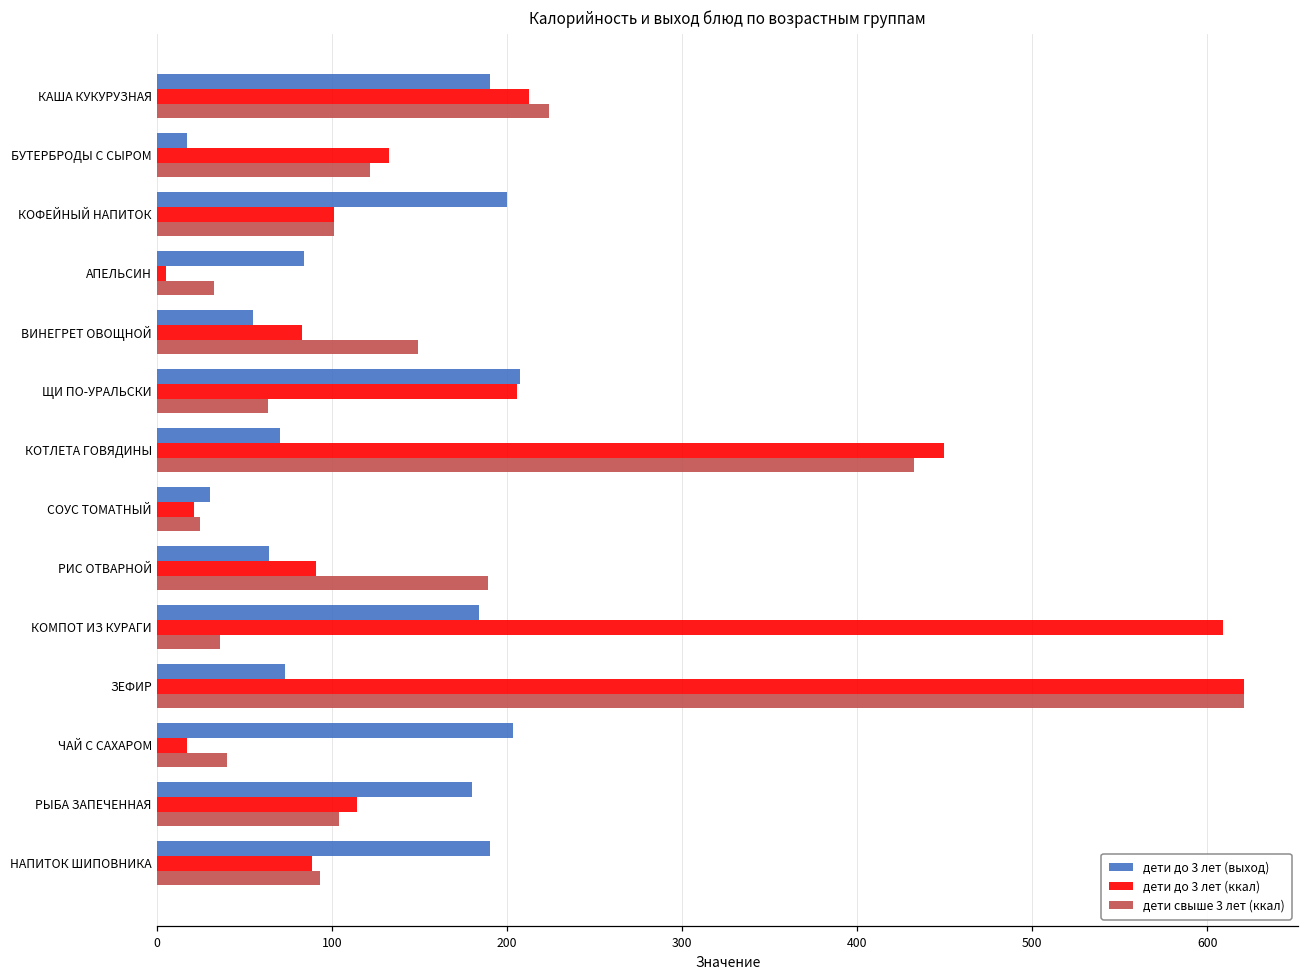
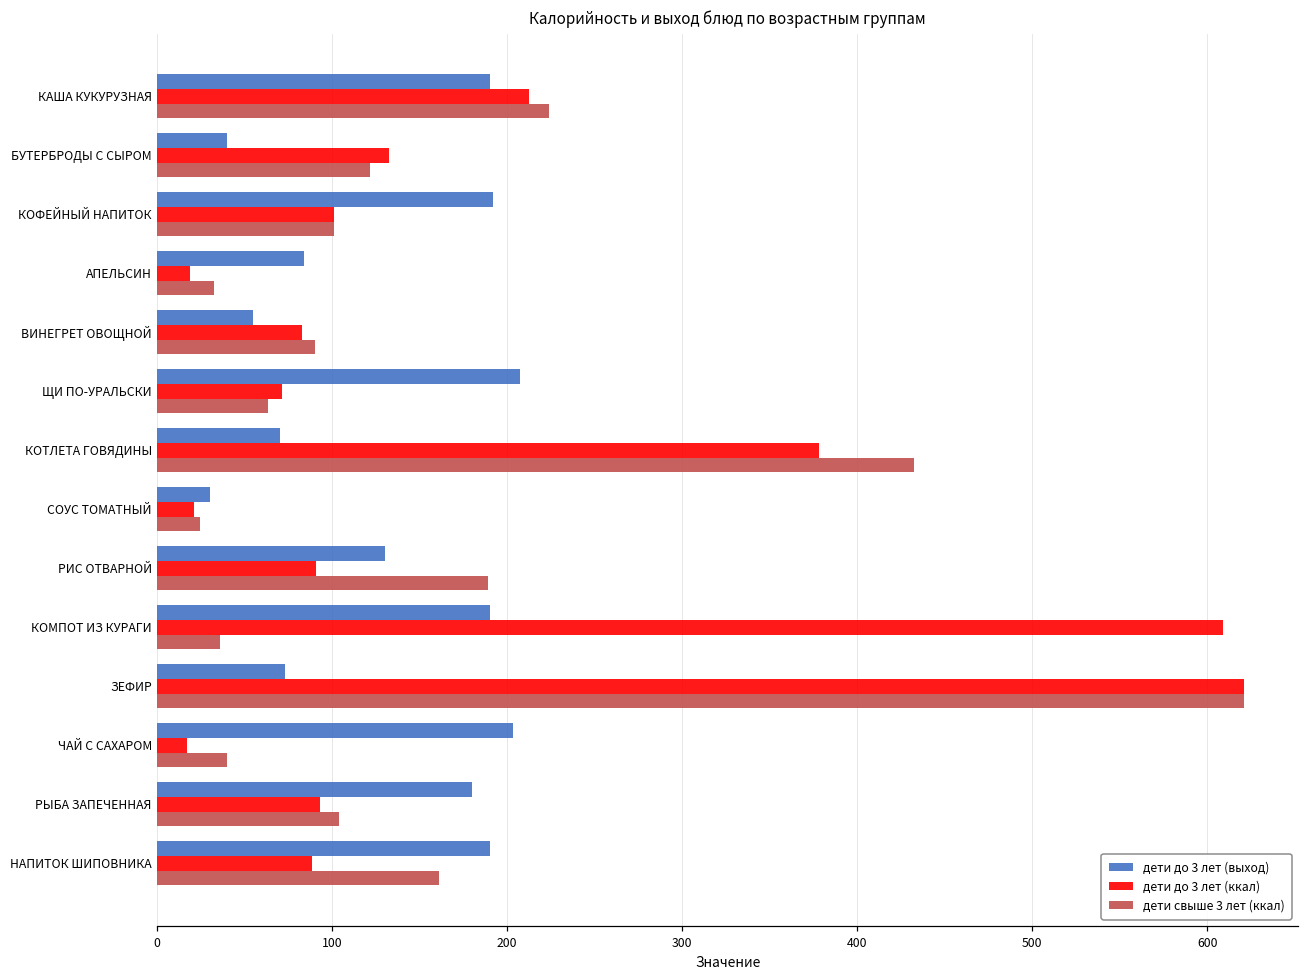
  {
    "дети до 3 лет (выход)": {
      "КАША КУКУРУЗНАЯ": 190,
-     "БУТЕРБРОДЫ С СЫРОМ": 17,
-     "КОФЕЙНЫЙ НАПИТОК": 200,
+     "БУТЕРБРОДЫ С СЫРОМ": 40,
+     "КОФЕЙНЫЙ НАПИТОК": 192,
      "АПЕЛЬСИН": 84,
      "ВИНЕГРЕТ ОВОЩНОЙ": 55,
      "ЩИ ПО-УРАЛЬСКИ": 207,
      "КОТЛЕТА ГОВЯДИНЫ": 70,
      "СОУС ТОМАТНЫЙ": 30,
-     "РИС ОТВАРНОЙ": 64,
-     "КОМПОТ ИЗ КУРАГИ": 184,
+     "РИС ОТВАРНОЙ": 130,
+     "КОМПОТ ИЗ КУРАГИ": 190,
      "ЗЕФИР": 73,
      "ЧАЙ С САХАРОМ": 203,
      "РЫБА ЗАПЕЧЕННАЯ": 180,
      "НАПИТОК ШИПОВНИКА": 190
    },
    "дети до 3 лет (ккал)": {
      "КАША КУКУРУЗНАЯ": 213,
      "БУТЕРБРОДЫ С СЫРОМ": 132,
      "КОФЕЙНЫЙ НАПИТОК": 101,
-     "АПЕЛЬСИН": 5,
+     "АПЕЛЬСИН": 19,
      "ВИНЕГРЕТ ОВОЩНОЙ": 83,
-     "ЩИ ПО-УРАЛЬСКИ": 206,
-     "КОТЛЕТА ГОВЯДИНЫ": 449,
+     "ЩИ ПО-УРАЛЬСКИ": 71,
+     "КОТЛЕТА ГОВЯДИНЫ": 378,
      "СОУС ТОМАТНЫЙ": 21,
      "РИС ОТВАРНОЙ": 91,
      "КОМПОТ ИЗ КУРАГИ": 609,
      "ЗЕФИР": 621,
      "ЧАЙ С САХАРОМ": 17,
-     "РЫБА ЗАПЕЧЕННАЯ": 114,
+     "РЫБА ЗАПЕЧЕННАЯ": 93,
      "НАПИТОК ШИПОВНИКА": 88
    },
    "дети свыше 3 лет (ккал)": {
      "КАША КУКУРУЗНАЯ": 224,
      "БУТЕРБРОДЫ С СЫРОМ": 122,
      "КОФЕЙНЫЙ НАПИТОК": 101,
      "АПЕЛЬСИН": 32,
-     "ВИНЕГРЕТ ОВОЩНОЙ": 149,
+     "ВИНЕГРЕТ ОВОЩНОЙ": 90,
      "ЩИ ПО-УРАЛЬСКИ": 64,
      "КОТЛЕТА ГОВЯДИНЫ": 432,
      "СОУС ТОМАТНЫЙ": 24,
      "РИС ОТВАРНОЙ": 189,
      "КОМПОТ ИЗ КУРАГИ": 36,
      "ЗЕФИР": 621,
      "ЧАЙ С САХАРОМ": 40,
      "РЫБА ЗАПЕЧЕННАЯ": 104,
-     "НАПИТОК ШИПОВНИКА": 93
+     "НАПИТОК ШИПОВНИКА": 161
    }
  }
